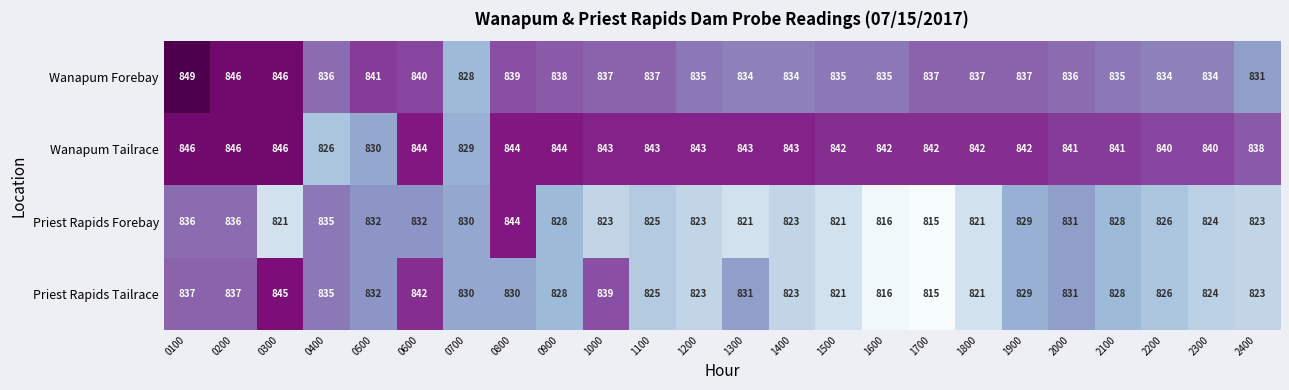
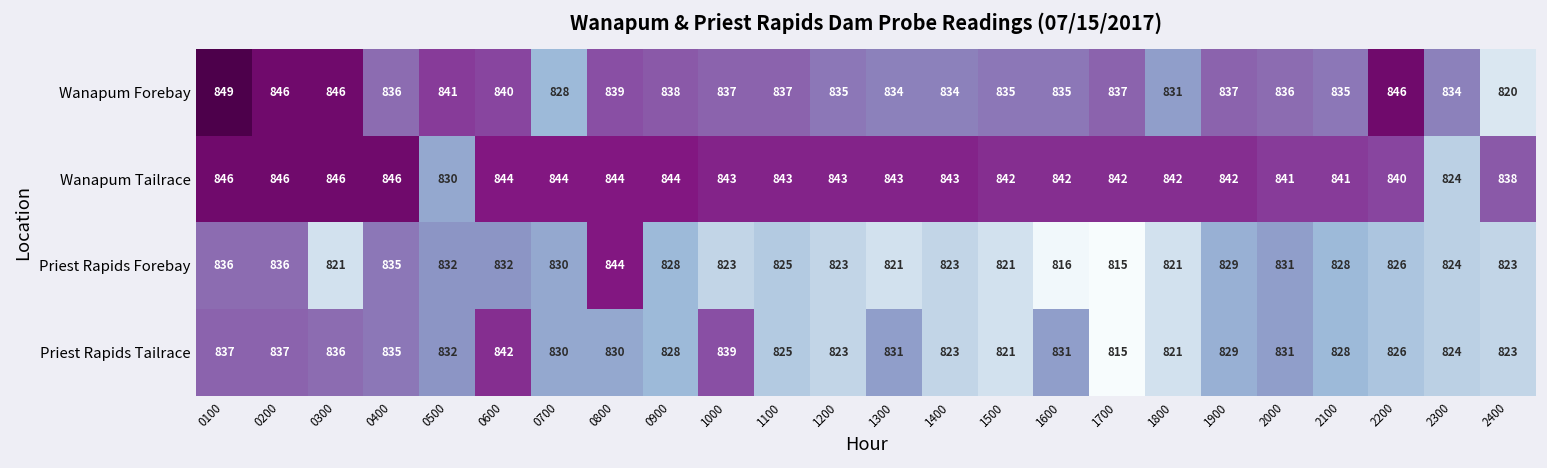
  {
    "Wanapum Forebay": {
      "0100": 849,
      "0200": 846,
      "0300": 846,
      "0400": 836,
      "0500": 841,
      "0600": 840,
      "0700": 828,
      "0800": 839,
      "0900": 838,
      "1000": 837,
      "1100": 837,
      "1200": 835,
      "1300": 834,
      "1400": 834,
      "1500": 835,
      "1600": 835,
      "1700": 837,
-     "1800": 837,
+     "1800": 831,
      "1900": 837,
      "2000": 836,
      "2100": 835,
-     "2200": 834,
+     "2200": 846,
      "2300": 834,
-     "2400": 831
+     "2400": 820
    },
    "Wanapum Tailrace": {
      "0100": 846,
      "0200": 846,
      "0300": 846,
-     "0400": 826,
+     "0400": 846,
      "0500": 830,
      "0600": 844,
-     "0700": 829,
+     "0700": 844,
      "0800": 844,
      "0900": 844,
      "1000": 843,
      "1100": 843,
      "1200": 843,
      "1300": 843,
      "1400": 843,
      "1500": 842,
      "1600": 842,
      "1700": 842,
      "1800": 842,
      "1900": 842,
      "2000": 841,
      "2100": 841,
      "2200": 840,
-     "2300": 840,
+     "2300": 824,
      "2400": 838
    },
    "Priest Rapids Forebay": {
      "0100": 836,
      "0200": 836,
      "0300": 821,
      "0400": 835,
      "0500": 832,
      "0600": 832,
      "0700": 830,
      "0800": 844,
      "0900": 828,
      "1000": 823,
      "1100": 825,
      "1200": 823,
      "1300": 821,
      "1400": 823,
      "1500": 821,
      "1600": 816,
      "1700": 815,
      "1800": 821,
      "1900": 829,
      "2000": 831,
      "2100": 828,
      "2200": 826,
      "2300": 824,
      "2400": 823
    },
    "Priest Rapids Tailrace": {
      "0100": 837,
      "0200": 837,
-     "0300": 845,
+     "0300": 836,
      "0400": 835,
      "0500": 832,
      "0600": 842,
      "0700": 830,
      "0800": 830,
      "0900": 828,
      "1000": 839,
      "1100": 825,
      "1200": 823,
      "1300": 831,
      "1400": 823,
      "1500": 821,
-     "1600": 816,
+     "1600": 831,
      "1700": 815,
      "1800": 821,
      "1900": 829,
      "2000": 831,
      "2100": 828,
      "2200": 826,
      "2300": 824,
      "2400": 823
    }
  }
